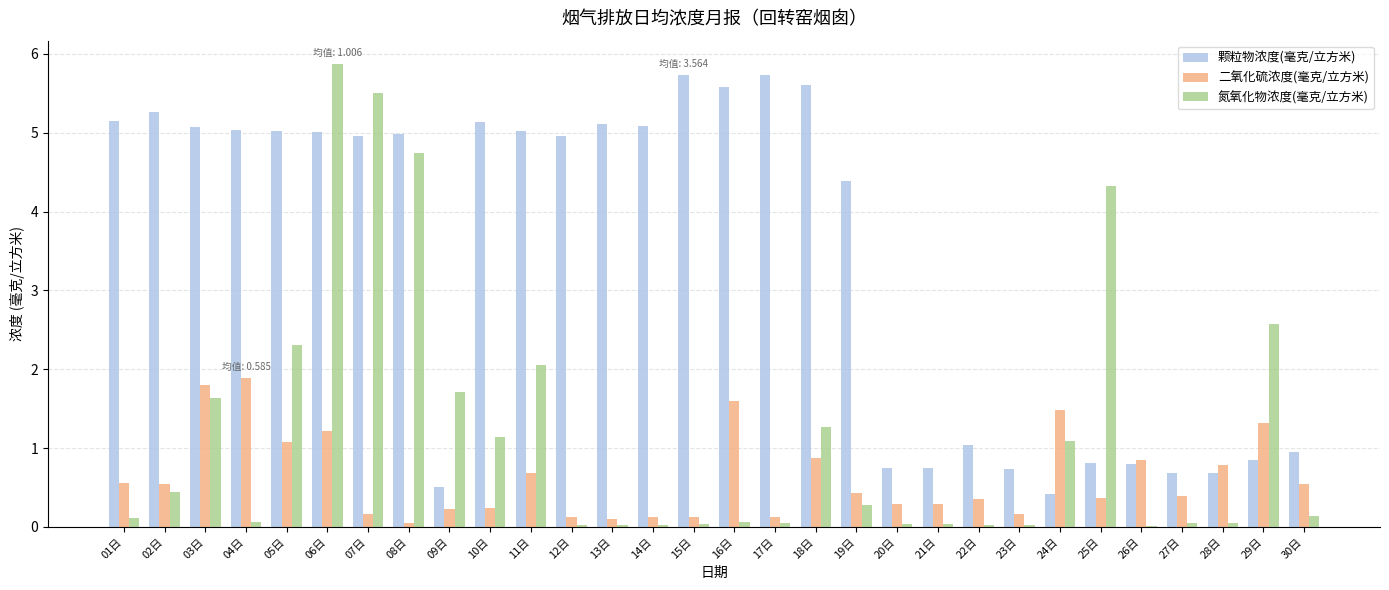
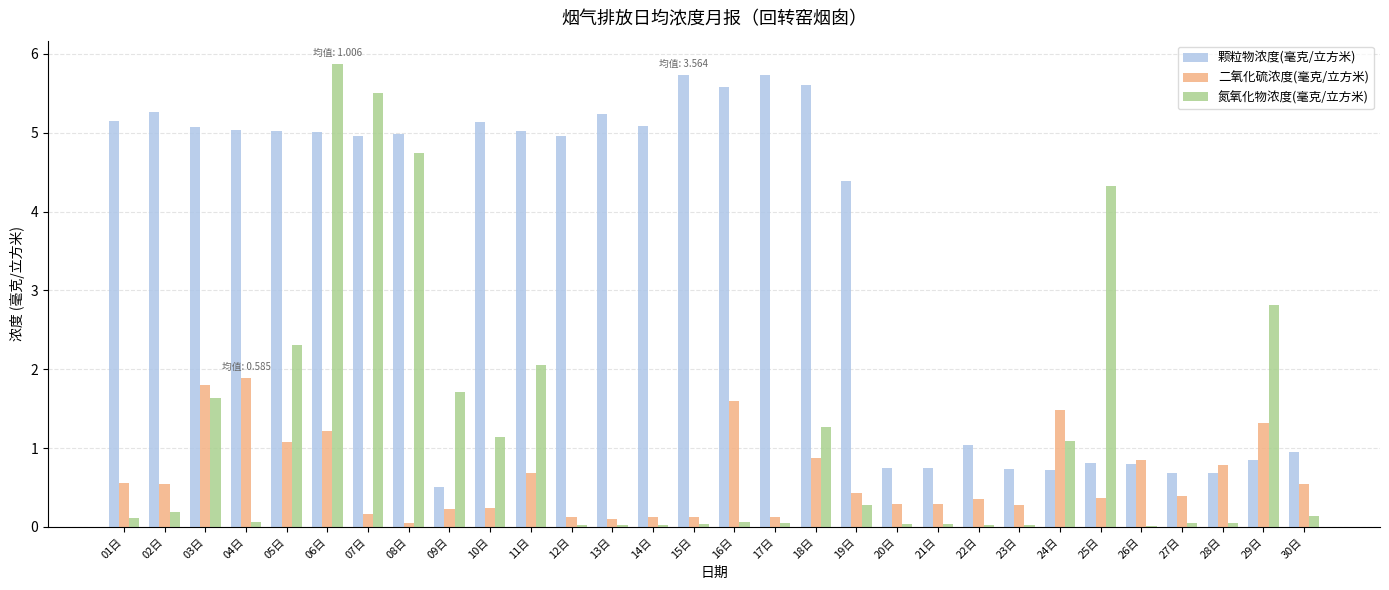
  {
    "颗粒物浓度(毫克/立方米)": {
      "01日": 5.2,
      "02日": 5.3,
      "03日": 5.1,
      "04日": 5.0,
      "05日": 5.0,
      "06日": 5.0,
      "07日": 5.0,
      "08日": 5.0,
      "09日": 0.5,
      "10日": 5.1,
      "11日": 5.0,
      "12日": 5.0,
-     "13日": 5.1,
+     "13日": 5.2,
      "14日": 5.1,
      "16日": 5.6,
      "17日": 5.7,
      "18日": 5.6,
      "19日": 4.4,
      "20日": 0.7,
      "21日": 0.8,
      "22日": 1.0,
      "23日": 0.7,
-     "24日": 0.4,
+     "24日": 0.7,
      "25日": 0.8,
      "26日": 0.8,
      "27日": 0.7,
      "28日": 0.7,
      "29日": 0.9,
      "30日": 1.0
    },
    "二氧化硫浓度(毫克/立方米)": {
      "01日": 0.6,
      "02日": 0.5,
      "03日": 1.8,
      "05日": 1.1,
      "06日": 1.2,
      "07日": 0.2,
      "08日": 0.1,
      "09日": 0.2,
      "10日": 0.2,
      "11日": 0.7,
      "12日": 0.1,
      "13日": 0.1,
      "14日": 0.1,
      "15日": 0.1,
      "16日": 1.6,
      "17日": 0.1,
      "18日": 0.9,
      "19日": 0.4,
      "20日": 0.3,
      "21日": 0.3,
      "22日": 0.4,
-     "23日": 0.2,
+     "23日": 0.3,
      "24日": 1.5,
      "25日": 0.4,
      "26日": 0.8,
      "27日": 0.4,
      "28日": 0.8,
      "29日": 1.3,
      "30日": 0.5
    },
    "氮氧化物浓度(毫克/立方米)": {
      "01日": 0.1,
-     "02日": 0.4,
+     "02日": 0.2,
      "03日": 1.6,
      "04日": 0.1,
      "05日": 2.3,
      "07日": 5.5,
      "08日": 4.7,
      "09日": 1.7,
      "10日": 1.1,
      "11日": 2.1,
      "15日": 0.0,
      "16日": 0.1,
      "17日": 0.1,
      "18日": 1.3,
      "19日": 0.3,
      "20日": 0.0,
      "21日": 0.0,
      "24日": 1.1,
      "25日": 4.3,
      "27日": 0.1,
      "28日": 0.1,
-     "29日": 2.6,
+     "29日": 2.8,
      "30日": 0.1
    }
  }
